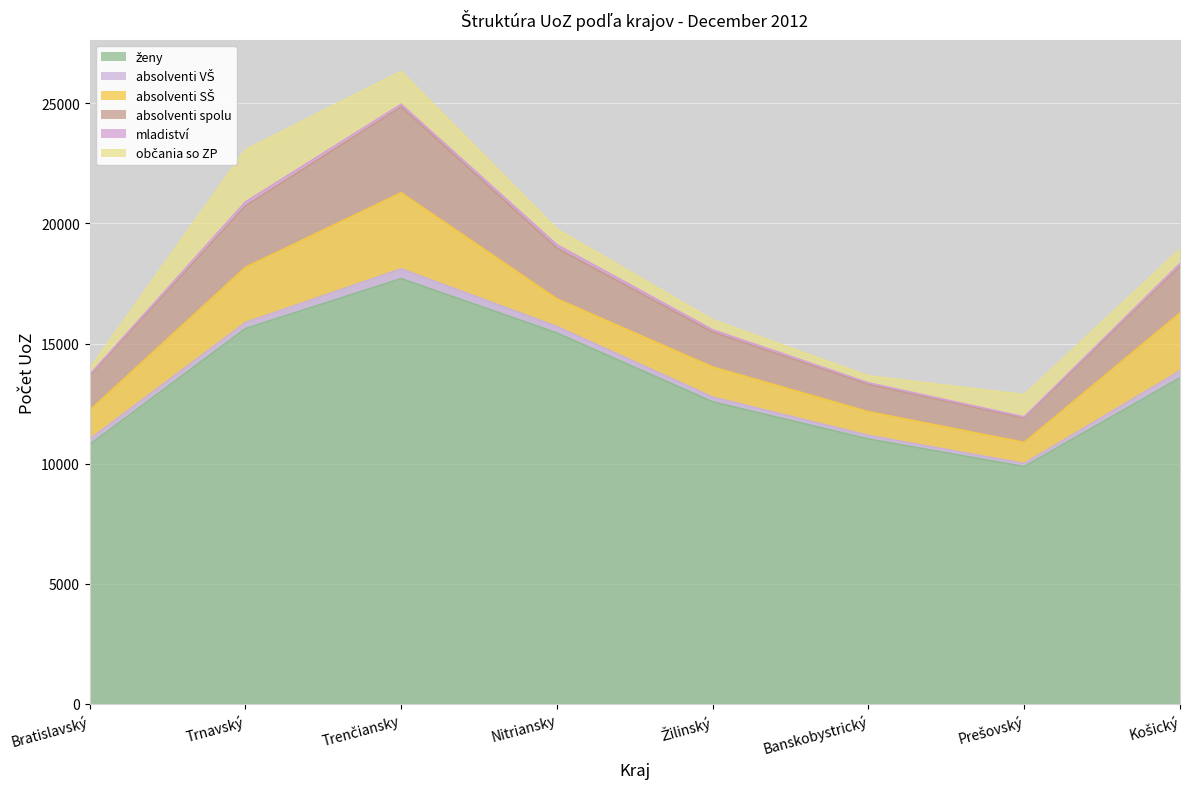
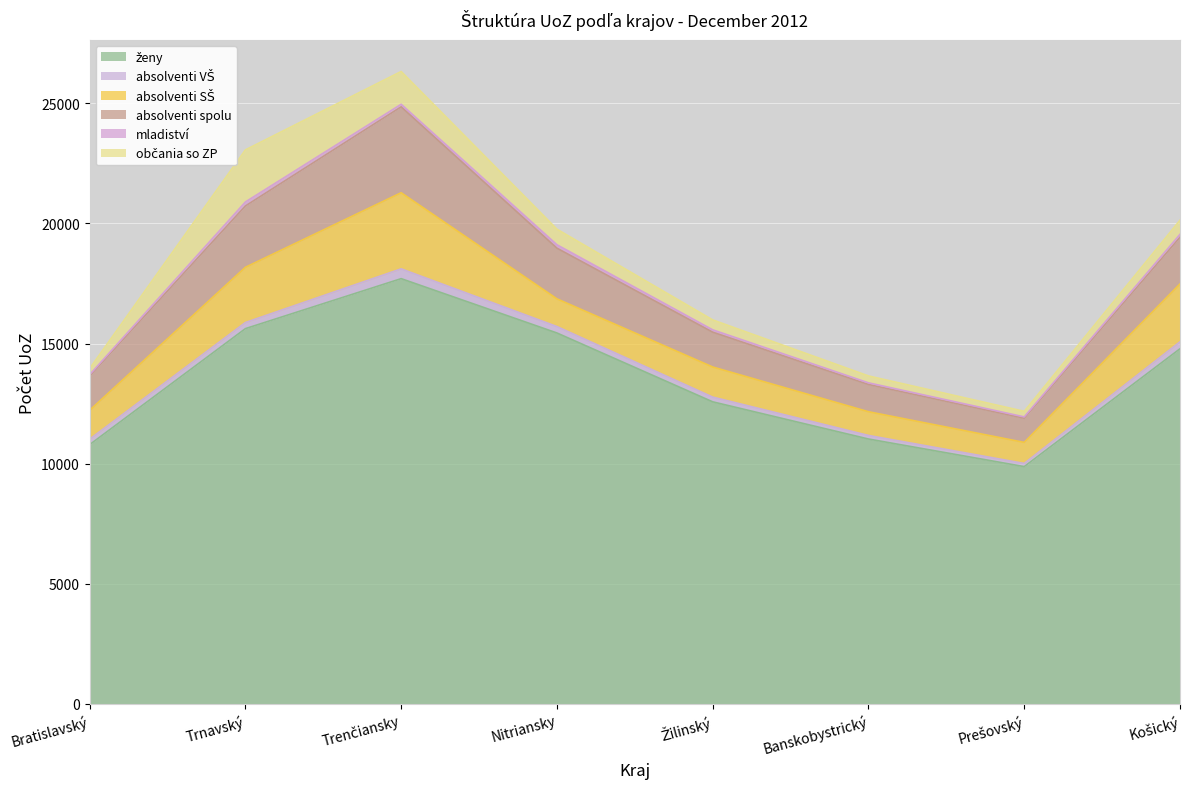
  {
    "ženy": {
      "Bratislavský": 10800,
      "Trnavský": 15600,
      "Trenčiansky": 17700,
      "Nitriansky": 15400,
      "Žilinský": 12600,
      "Banskobystrický": 11000,
      "Prešovský": 9900,
-     "Košický": 13600
+     "Košický": 14800
    },
    "absolventi SŠ": {
      "Bratislavský": 1200,
      "Trnavský": 2300,
      "Trenčiansky": 3200,
      "Nitriansky": 1200,
      "Žilinský": 1300,
      "Banskobystrický": 1000,
      "Prešovský": 900,
      "Košický": 2400
    },
    "absolventi spolu": {
      "Trnavský": 2600,
      "Nitriansky": 2100,
      "Košický": 1900
    },
    "občania so ZP": {
      "Bratislavský": 300,
      "Trnavský": 2200,
      "Trenčiansky": 1400,
      "Nitriansky": 600,
      "Žilinský": 400,
      "Banskobystrický": 300,
-     "Prešovský": 900,
+     "Prešovský": 200,
      "Košický": 600
    }
  }
